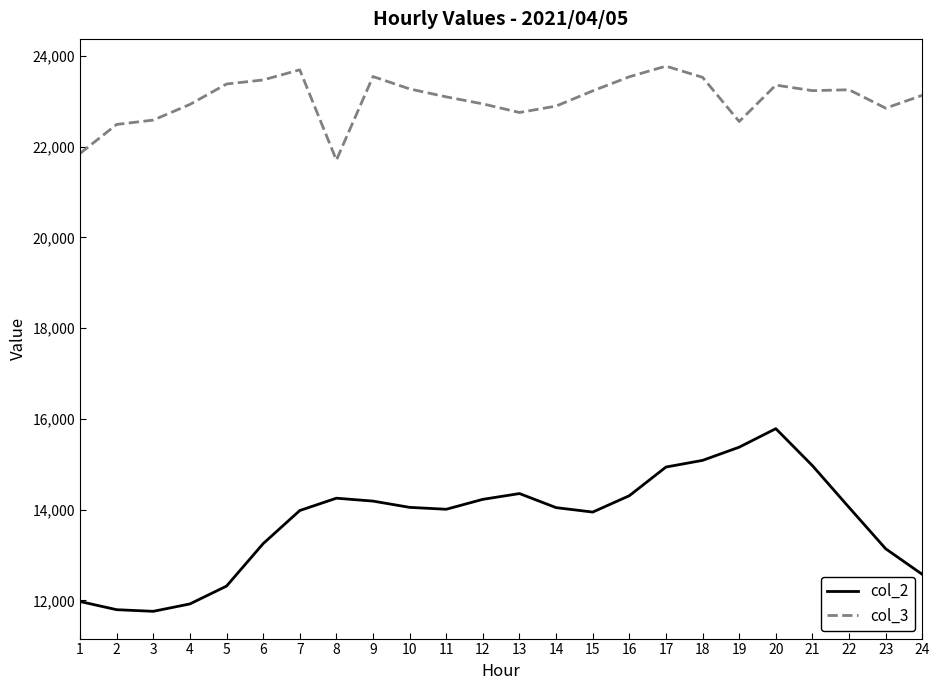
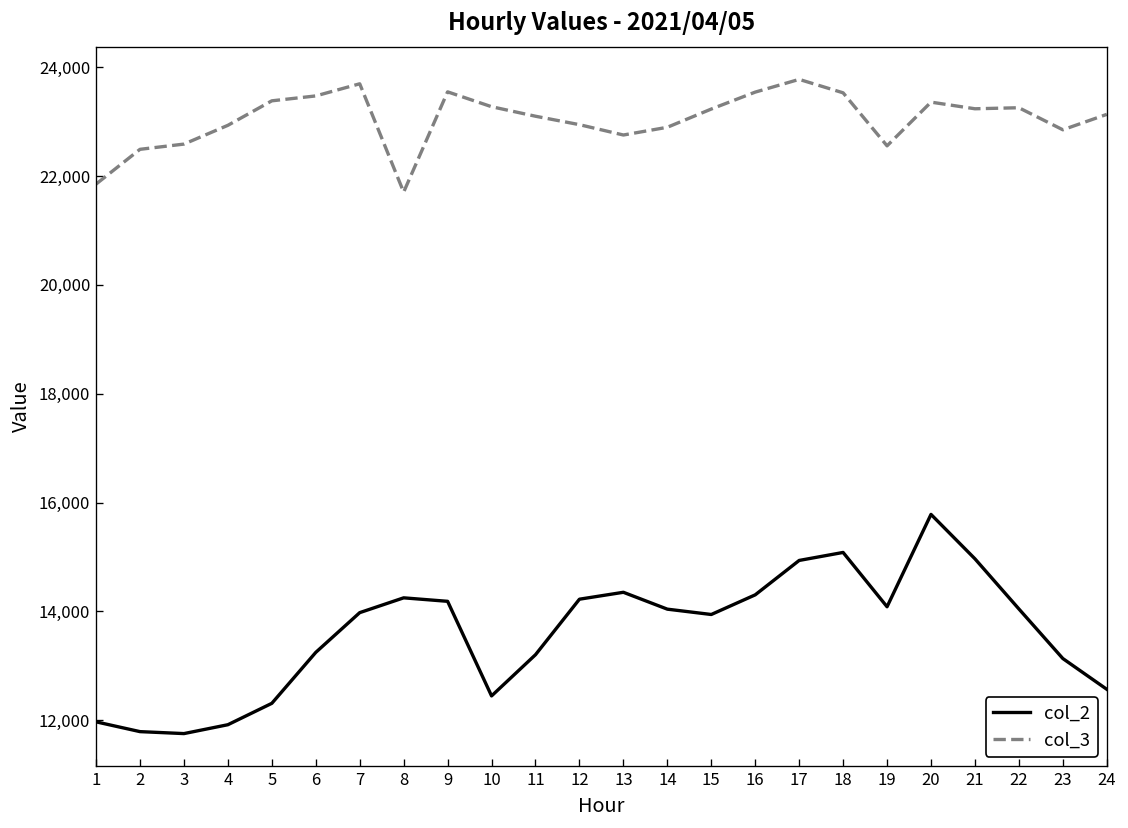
  {
    "col_2": {
      "1": "12,000",
      "2": "11,800",
      "3": "11,800",
      "4": "11,900",
      "5": "12,300",
      "6": "13,200",
      "7": "14,000",
      "8": "14,300",
      "9": "14,200",
-     "10": "14,000",
-     "11": "14,000",
+     "10": "12,400",
+     "11": "13,200",
      "12": "14,200",
      "13": "14,400",
      "14": "14,000",
      "15": "13,900",
      "16": "14,300",
      "17": "14,900",
      "18": "15,100",
-     "19": "15,400",
+     "19": "14,100",
      "20": "15,800",
      "21": "15,000",
      "22": "14,000",
      "23": "13,100",
      "24": "12,600"
    },
    "col_3": {
      "1": "21,900",
      "2": "22,500",
      "3": "22,600",
      "4": "22,900",
      "5": "23,400",
      "6": "23,500",
      "7": "23,700",
      "8": "21,700",
      "9": "23,500",
      "10": "23,300",
      "11": "23,100",
      "12": "22,900",
      "13": "22,800",
      "14": "22,900",
      "15": "23,200",
      "16": "23,500",
      "17": "23,800",
      "18": "23,500",
      "19": "22,600",
      "20": "23,400",
      "21": "23,200",
      "22": "23,300",
      "23": "22,900",
      "24": "23,100"
    }
  }
